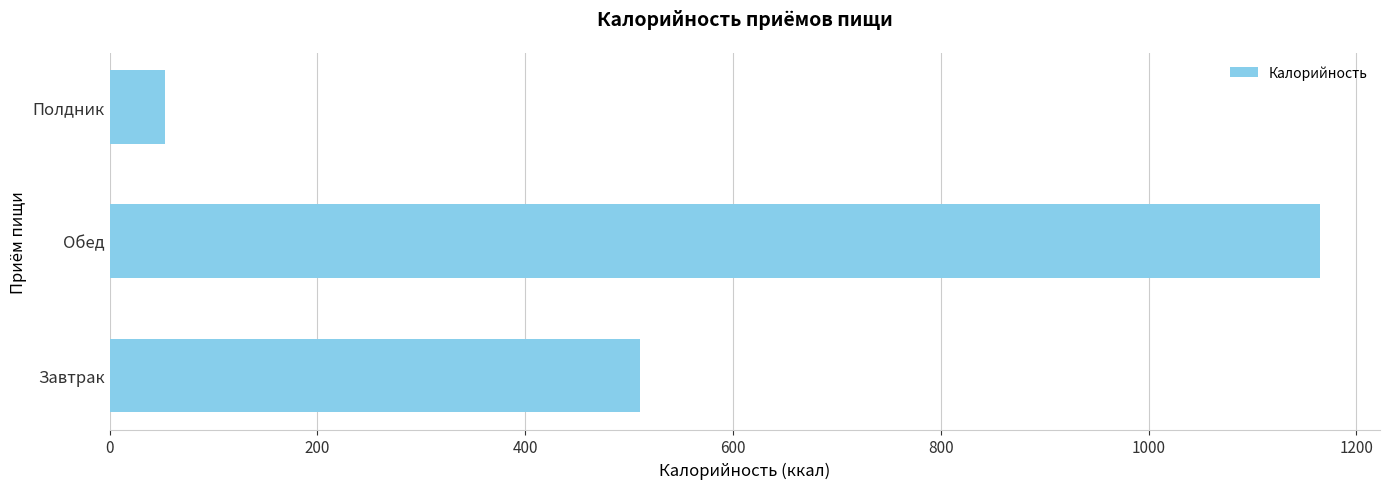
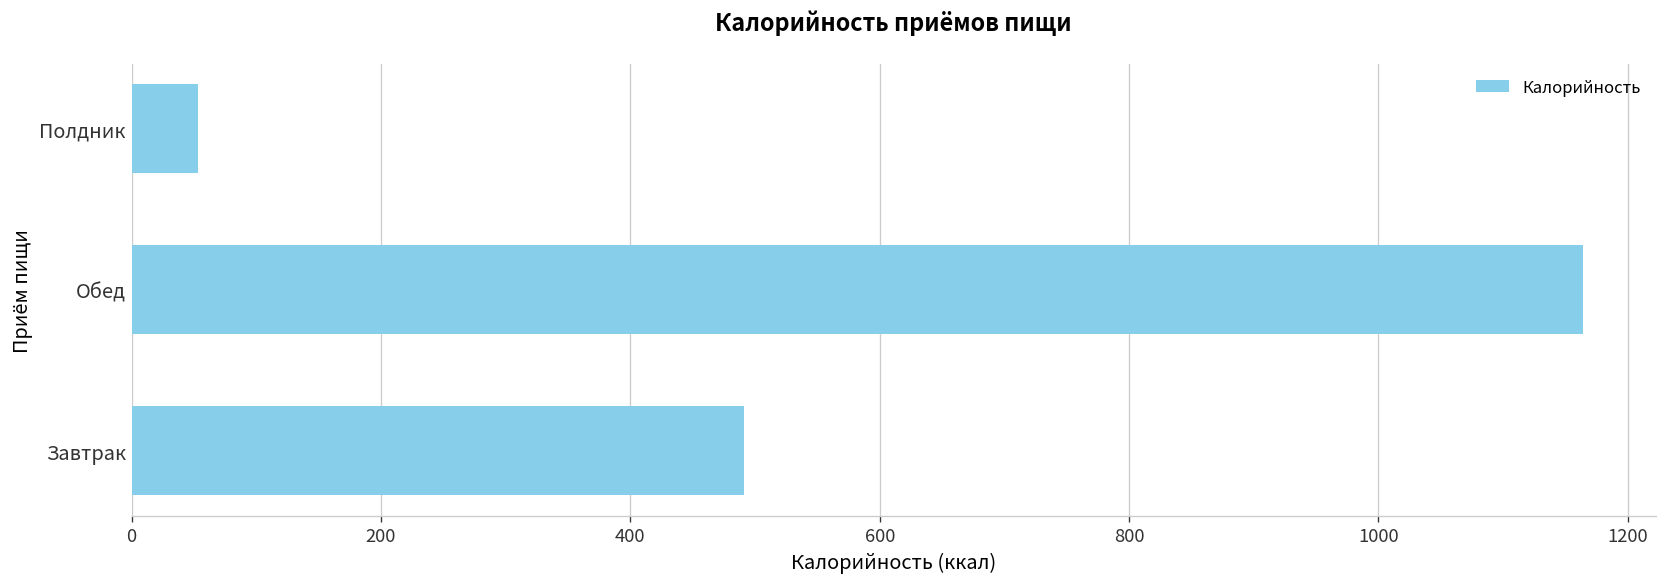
  {
    "Полдник": 53,
    "Обед": 1164,
-   "Завтрак": 511
+   "Завтрак": 491
  }
